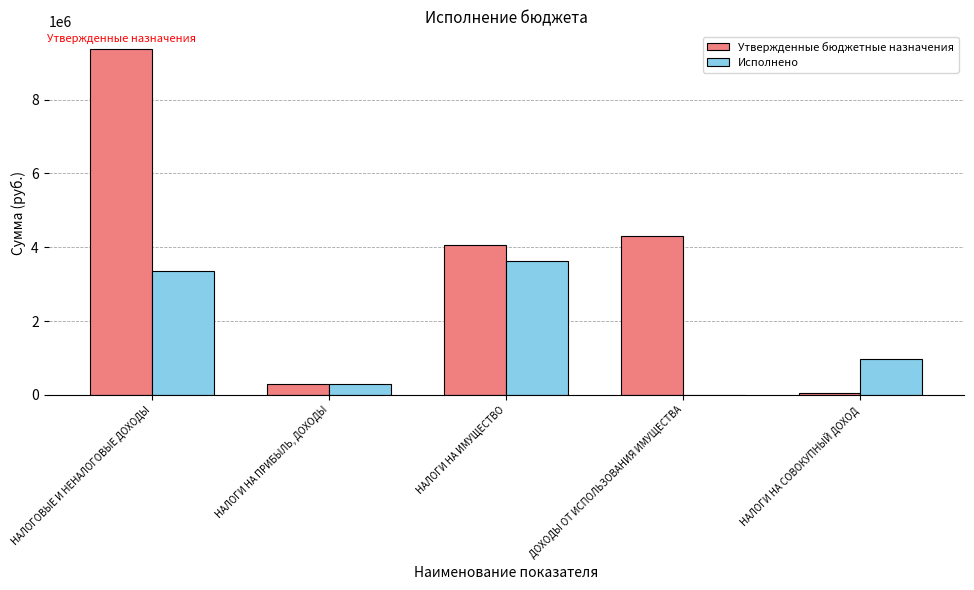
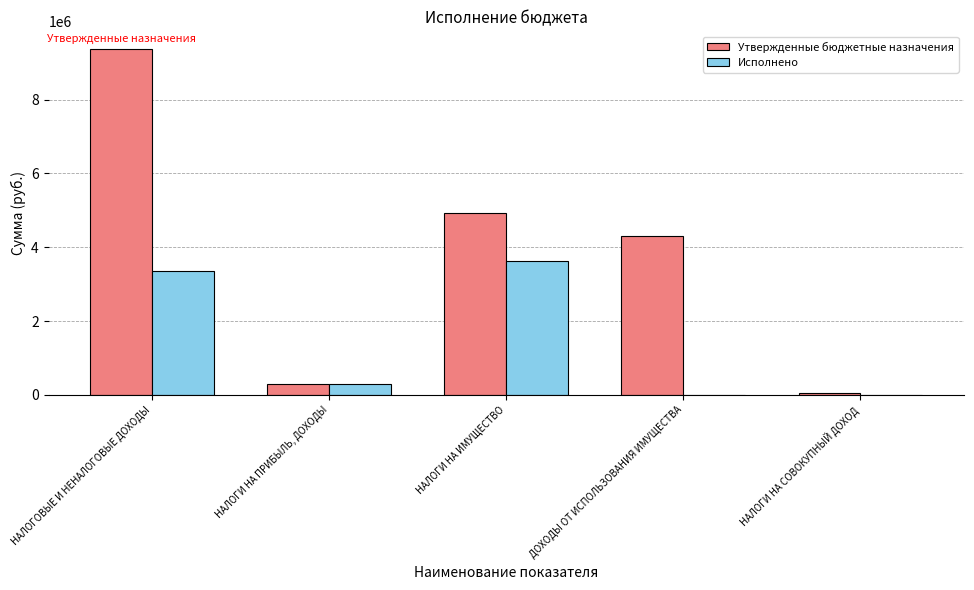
  {
    "Утвержденные бюджетные назначения": {
      "НАЛОГОВЫЕ И НЕНАЛОГОВЫЕ ДОХОДЫ": 9400000,
      "НАЛОГИ НА ПРИБЫЛЬ, ДОХОДЫ": 300000,
-     "НАЛОГИ НА ИМУЩЕСТВО": 4100000,
+     "НАЛОГИ НА ИМУЩЕСТВО": 4900000,
      "ДОХОДЫ ОТ ИСПОЛЬЗОВАНИЯ ИМУЩЕСТВА": 4300000
    },
    "Исполнено": {
      "НАЛОГОВЫЕ И НЕНАЛОГОВЫЕ ДОХОДЫ": 3400000,
      "НАЛОГИ НА ПРИБЫЛЬ, ДОХОДЫ": 300000,
      "НАЛОГИ НА ИМУЩЕСТВО": 3600000,
      "ДОХОДЫ ОТ ИСПОЛЬЗОВАНИЯ ИМУЩЕСТВА": 0,
-     "НАЛОГИ НА СОВОКУПНЫЙ ДОХОД": 1000000
+     "НАЛОГИ НА СОВОКУПНЫЙ ДОХОД": 0
    }
  }
